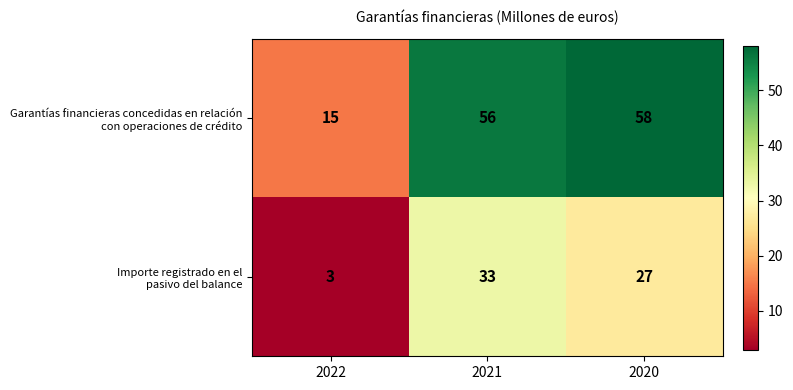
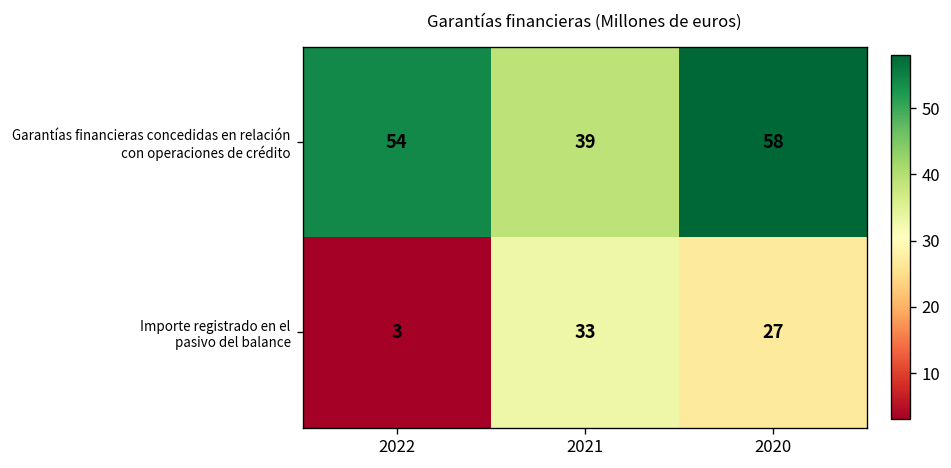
  {
    "Garantías financieras concedidas en relación con operaciones de crédito": {
-     "2022": 15,
-     "2021": 56,
+     "2022": 54,
+     "2021": 39,
      "2020": 58
    },
    "Importe registrado en el pasivo del balance": {
      "2022": 3,
      "2021": 33,
      "2020": 27
    }
  }
